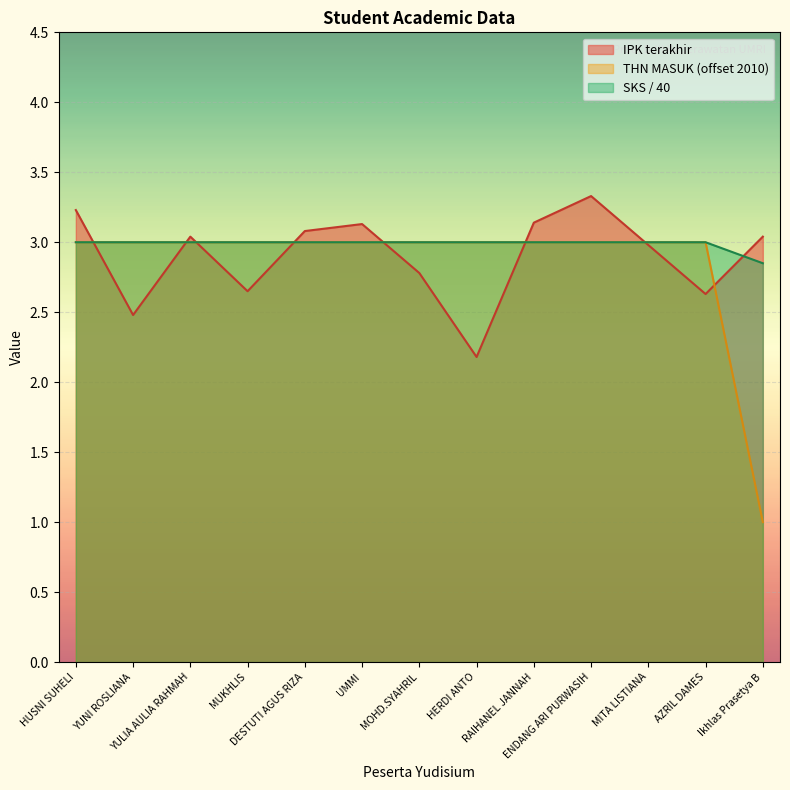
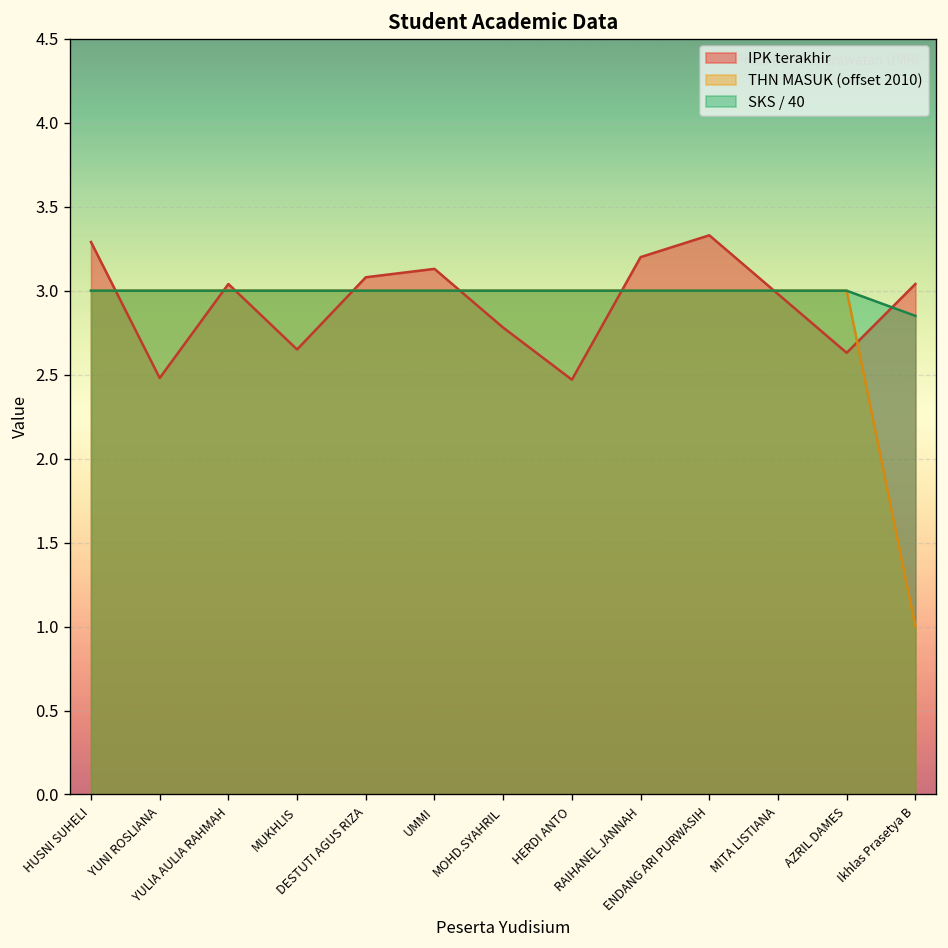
  {
    "IPK terakhir": {
-     "HUSNI SUHELI": 3.23,
+     "HUSNI SUHELI": 3.29,
      "YUNI ROSLIANA": 2.48,
      "YULIA AULIA RAHMAH": 3.04,
      "MUKHLIS": 2.65,
      "DESTUTI AGUS RIZA": 3.08,
      "UMMI": 3.13,
      "MOHD.SYAHRIL": 2.78,
-     "HERDI ANTO": 2.18,
-     "RAIHANEL JANNAH": 3.14,
+     "HERDI ANTO": 2.47,
+     "RAIHANEL JANNAH": 3.20,
      "ENDANG ARI PURWASIH": 3.33,
      "MITA LISTIANA": 2.98,
      "AZRIL DAMES": 2.63,
      "Ikhlas Prasetya B": 3.04
    },
    "THN MASUK (offset 2010)": {
      "Ikhlas Prasetya B": 1.00
    },
    "SKS / 40": {
      "Ikhlas Prasetya B": 2.85
    }
  }
